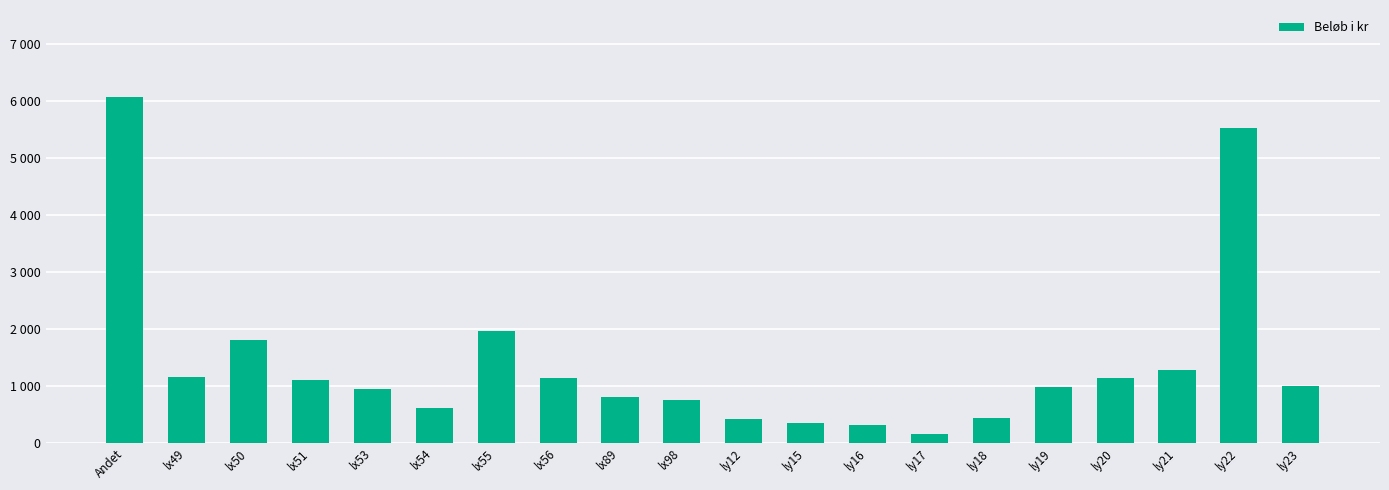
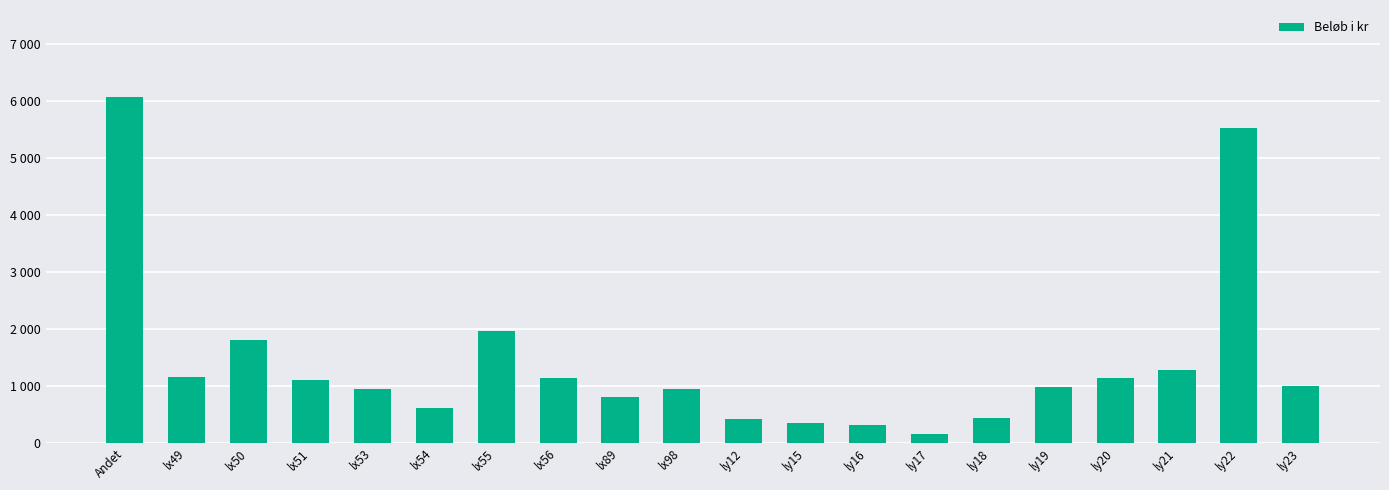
  {
    "Andet": 6100,
    "lx49": 1200,
    "lx50": 1800,
    "lx51": 1100,
    "lx53": 1000,
    "lx54": 600,
    "lx55": 2000,
    "lx56": 1100,
    "lx89": 800,
-   "lx98": 700,
+   "lx98": 1000,
    "ly12": 400,
    "ly15": 400,
    "ly16": 300,
    "ly17": 200,
    "ly18": 400,
    "ly19": 1000,
    "ly20": 1100,
    "ly21": 1300,
    "ly22": 5500,
    "ly23": 1000
  }
